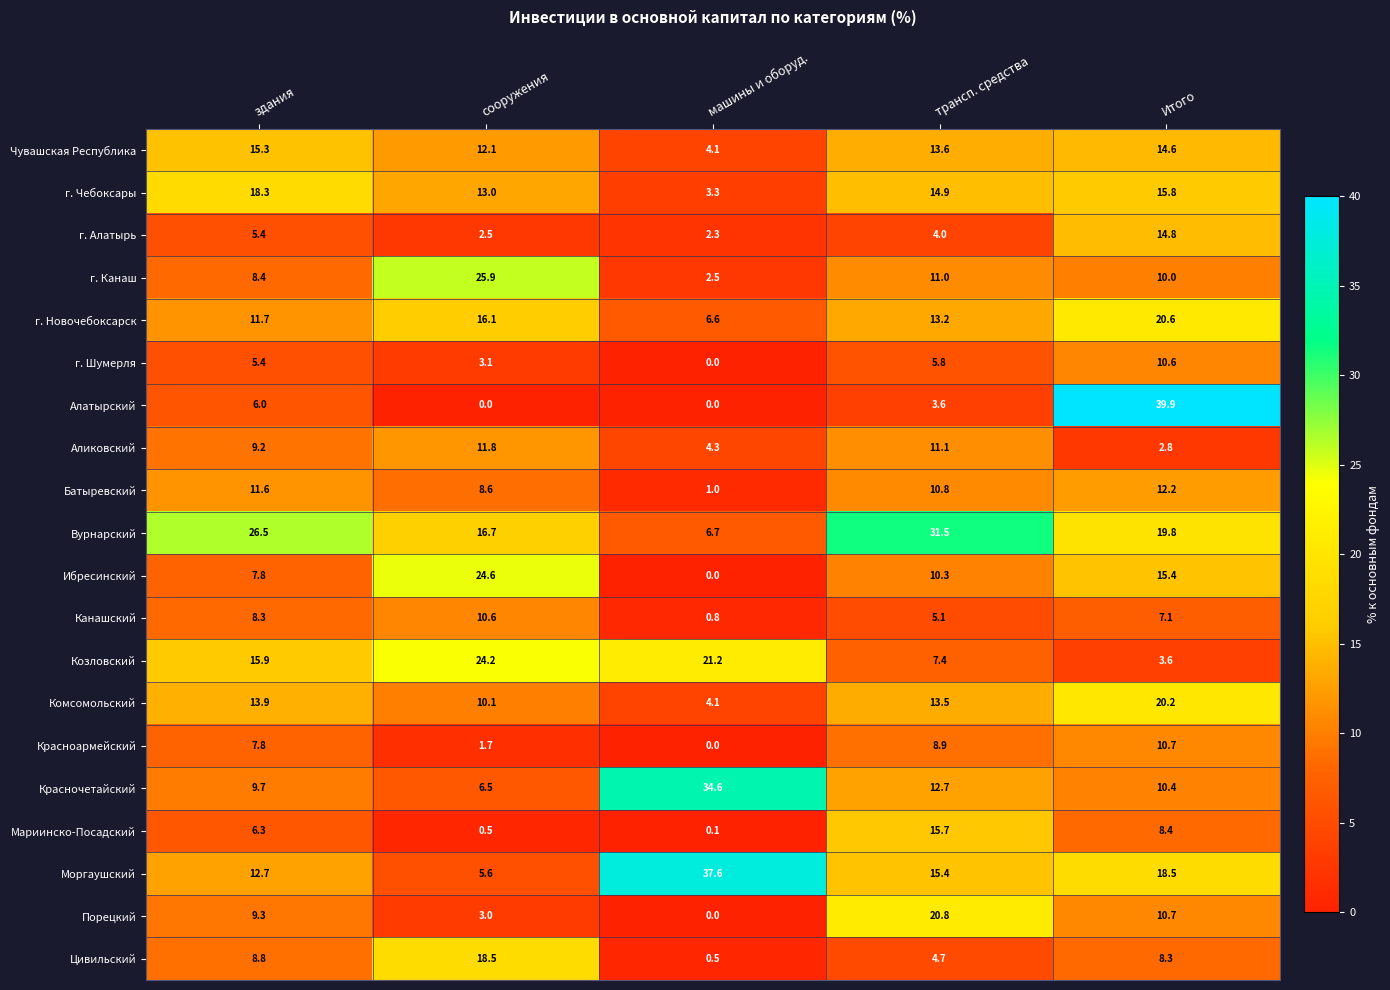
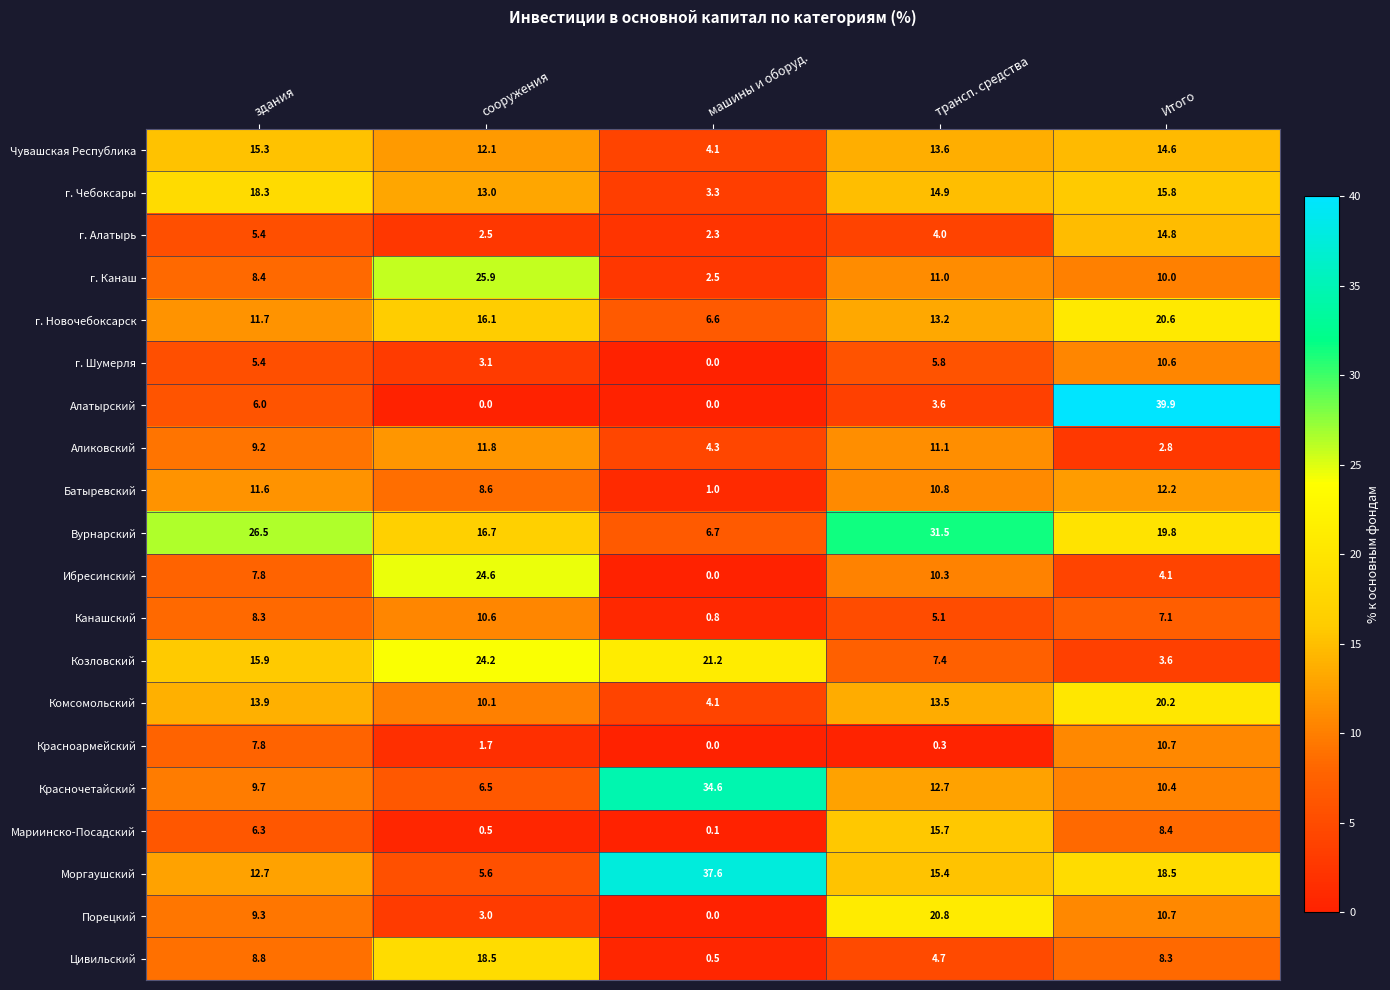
  {
    "Чувашская Республика": {
      "здания": 15.3,
      "сооружения": 12.1,
      "машины и оборуд.": 4.1,
      "трансп. средства": 13.6,
      "Итого": 14.6
    },
    "г. Чебоксары": {
      "здания": 18.3,
      "сооружения": 13.0,
      "машины и оборуд.": 3.3,
      "трансп. средства": 14.9,
      "Итого": 15.8
    },
    "г. Алатырь": {
      "здания": 5.4,
      "сооружения": 2.5,
      "машины и оборуд.": 2.3,
      "трансп. средства": 4.0,
      "Итого": 14.8
    },
    "г. Канаш": {
      "здания": 8.4,
      "сооружения": 25.9,
      "машины и оборуд.": 2.5,
      "трансп. средства": 11.0,
      "Итого": 10.0
    },
    "г. Новочебоксарск": {
      "здания": 11.7,
      "сооружения": 16.1,
      "машины и оборуд.": 6.6,
      "трансп. средства": 13.2,
      "Итого": 20.6
    },
    "г. Шумерля": {
      "здания": 5.4,
      "сооружения": 3.1,
      "машины и оборуд.": 0.0,
      "трансп. средства": 5.8,
      "Итого": 10.6
    },
    "Алатырский": {
      "здания": 6.0,
      "сооружения": 0.0,
      "машины и оборуд.": 0.0,
      "трансп. средства": 3.6,
      "Итого": 39.9
    },
    "Аликовский": {
      "здания": 9.2,
      "сооружения": 11.8,
      "машины и оборуд.": 4.3,
      "трансп. средства": 11.1,
      "Итого": 2.8
    },
    "Батыревский": {
      "здания": 11.6,
      "сооружения": 8.6,
      "машины и оборуд.": 1.0,
      "трансп. средства": 10.8,
      "Итого": 12.2
    },
    "Вурнарский": {
      "здания": 26.5,
      "сооружения": 16.7,
      "машины и оборуд.": 6.7,
      "трансп. средства": 31.5,
      "Итого": 19.8
    },
    "Ибресинский": {
      "здания": 7.8,
      "сооружения": 24.6,
      "машины и оборуд.": 0.0,
      "трансп. средства": 10.3,
-     "Итого": 15.4
+     "Итого": 4.1
    },
    "Канашский": {
      "здания": 8.3,
      "сооружения": 10.6,
      "машины и оборуд.": 0.8,
      "трансп. средства": 5.1,
      "Итого": 7.1
    },
    "Козловский": {
      "здания": 15.9,
      "сооружения": 24.2,
      "машины и оборуд.": 21.2,
      "трансп. средства": 7.4,
      "Итого": 3.6
    },
    "Комсомольский": {
      "здания": 13.9,
      "сооружения": 10.1,
      "машины и оборуд.": 4.1,
      "трансп. средства": 13.5,
      "Итого": 20.2
    },
    "Красноармейский": {
      "здания": 7.8,
      "сооружения": 1.7,
      "машины и оборуд.": 0.0,
-     "трансп. средства": 8.9,
+     "трансп. средства": 0.3,
      "Итого": 10.7
    },
    "Красночетайский": {
      "здания": 9.7,
      "сооружения": 6.5,
      "машины и оборуд.": 34.6,
      "трансп. средства": 12.7,
      "Итого": 10.4
    },
    "Мариинско-Посадский": {
      "здания": 6.3,
      "сооружения": 0.5,
      "машины и оборуд.": 0.1,
      "трансп. средства": 15.7,
      "Итого": 8.4
    },
    "Моргаушский": {
      "здания": 12.7,
      "сооружения": 5.6,
      "машины и оборуд.": 37.6,
      "трансп. средства": 15.4,
      "Итого": 18.5
    },
    "Порецкий": {
      "здания": 9.3,
      "сооружения": 3.0,
      "машины и оборуд.": 0.0,
      "трансп. средства": 20.8,
      "Итого": 10.7
    },
    "Цивильский": {
      "здания": 8.8,
      "сооружения": 18.5,
      "машины и оборуд.": 0.5,
      "трансп. средства": 4.7,
      "Итого": 8.3
    }
  }
